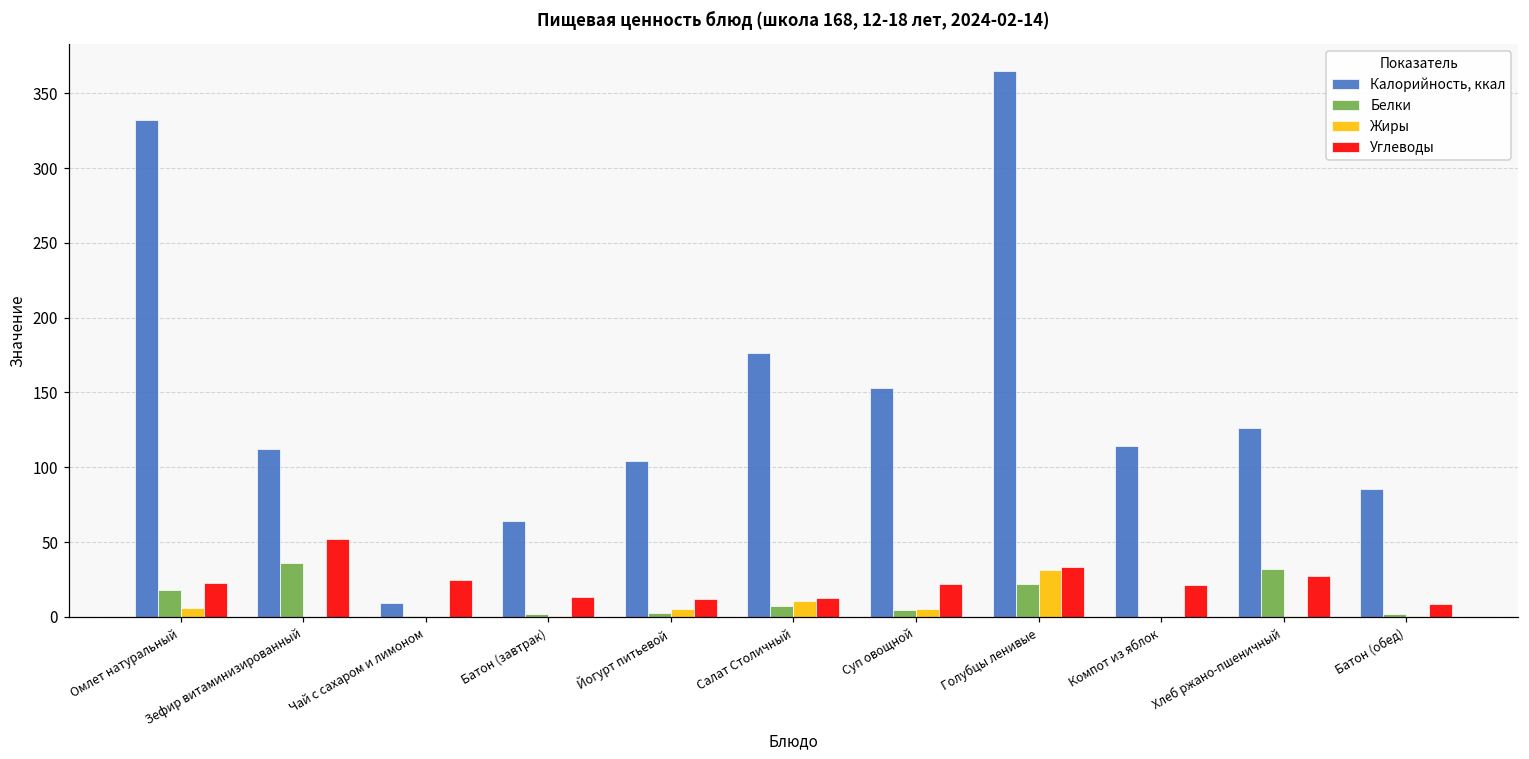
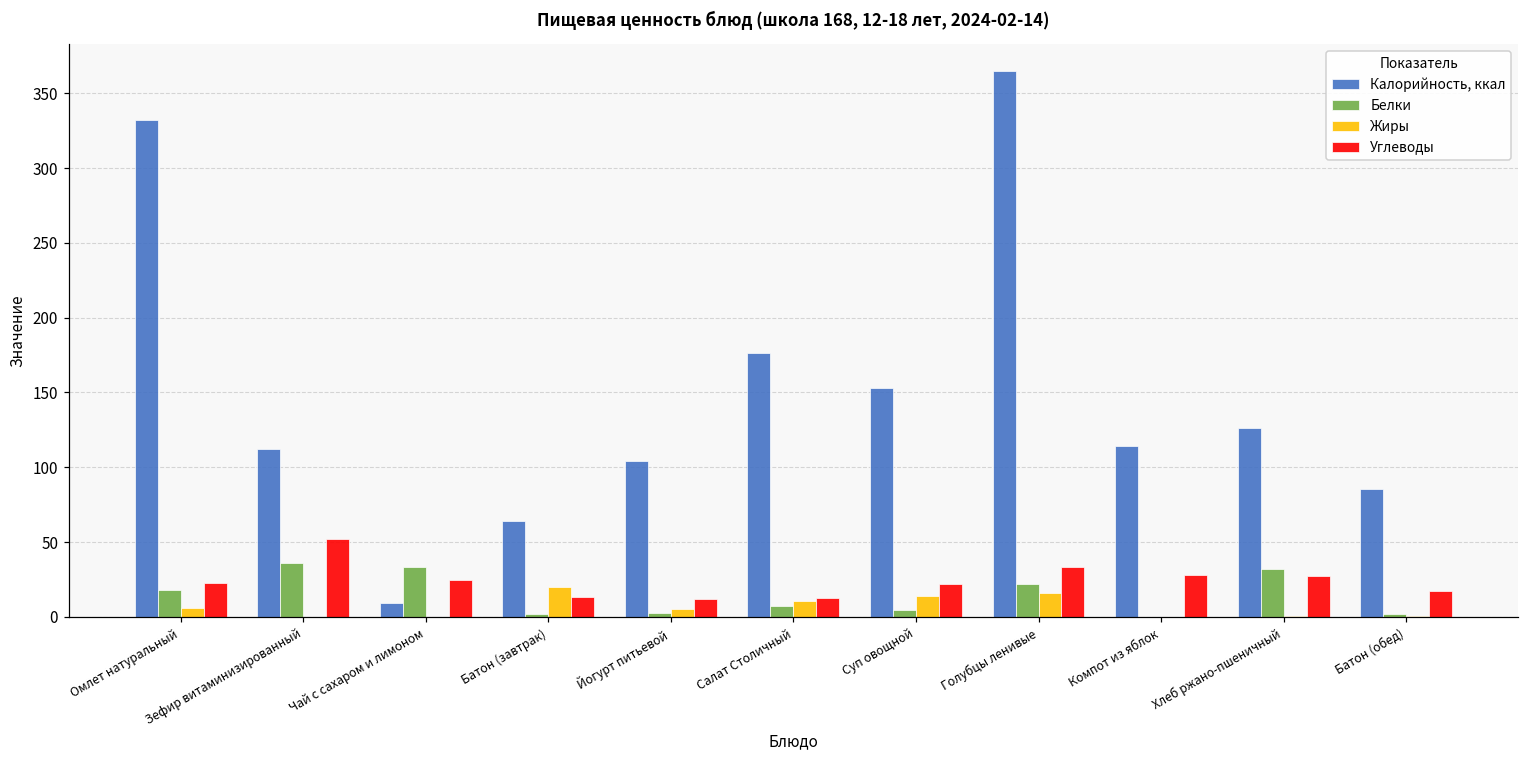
  {
    "Калорийность, ккал": {
      "Омлет натуральный": 332,
      "Зефир витаминизированный": 112,
      "Чай с сахаром и лимоном": 9,
      "Батон (завтрак)": 64,
      "Йогурт питьевой": 104,
      "Салат Столичный": 177,
      "Суп овощной": 153,
      "Голубцы ленивые": 365,
      "Компот из яблок": 114,
      "Хлеб ржано-пшеничный": 126,
      "Батон (обед)": 86
    },
    "Белки": {
      "Омлет натуральный": 18,
      "Зефир витаминизированный": 36,
-     "Чай с сахаром и лимоном": 0,
+     "Чай с сахаром и лимоном": 33,
      "Йогурт питьевой": 3,
      "Салат Столичный": 8,
      "Суп овощной": 5,
      "Голубцы ленивые": 22,
      "Хлеб ржано-пшеничный": 32,
      "Батон (обед)": 2
    },
    "Жиры": {
      "Омлет натуральный": 6,
      "Чай с сахаром и лимоном": 0,
-     "Батон (завтрак)": 1,
+     "Батон (завтрак)": 20,
      "Йогурт питьевой": 5,
      "Салат Столичный": 11,
-     "Суп овощной": 5,
-     "Голубцы ленивые": 31
+     "Суп овощной": 14,
+     "Голубцы ленивые": 16
    },
    "Углеводы": {
      "Омлет натуральный": 22,
      "Зефир витаминизированный": 52,
      "Чай с сахаром и лимоном": 24,
      "Батон (завтрак)": 13,
      "Йогурт питьевой": 12,
      "Салат Столичный": 13,
      "Суп овощной": 22,
      "Голубцы ленивые": 34,
-     "Компот из яблок": 21,
+     "Компот из яблок": 28,
      "Хлеб ржано-пшеничный": 28,
-     "Батон (обед)": 8
+     "Батон (обед)": 17
    }
  }
